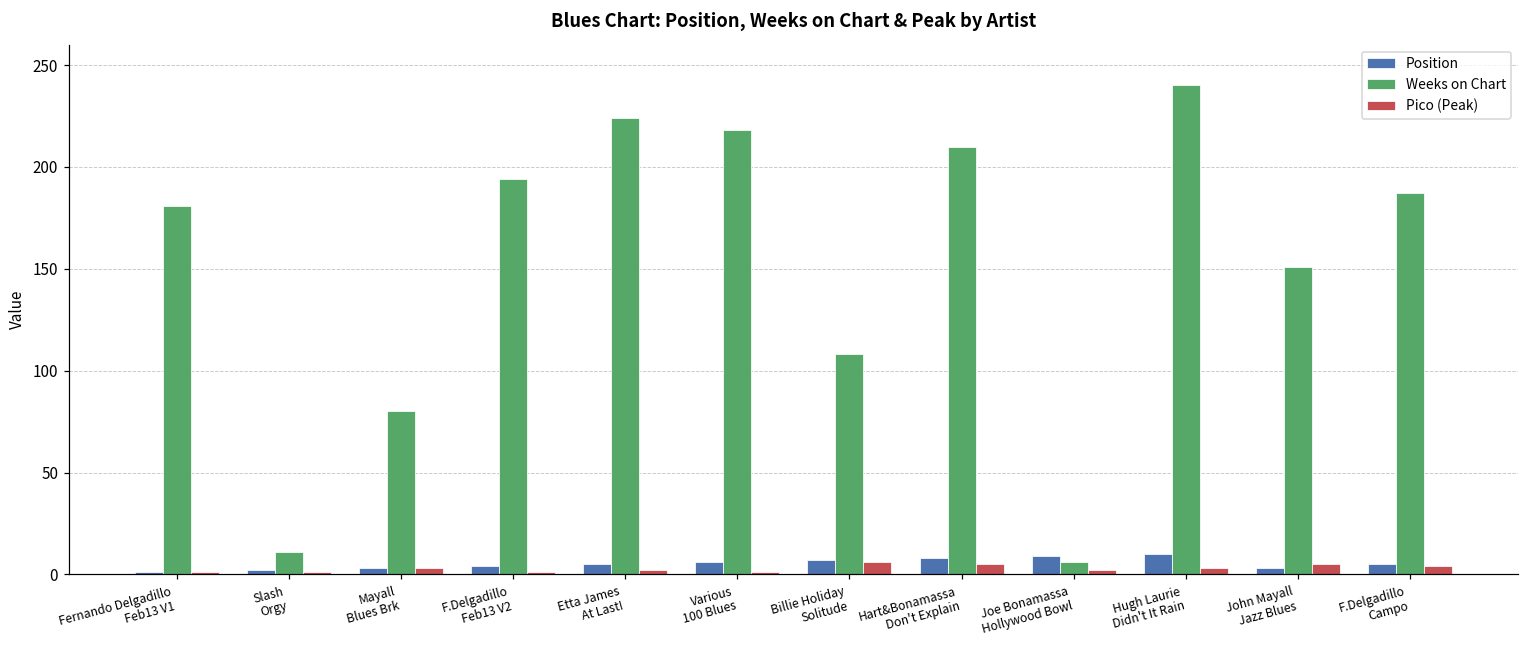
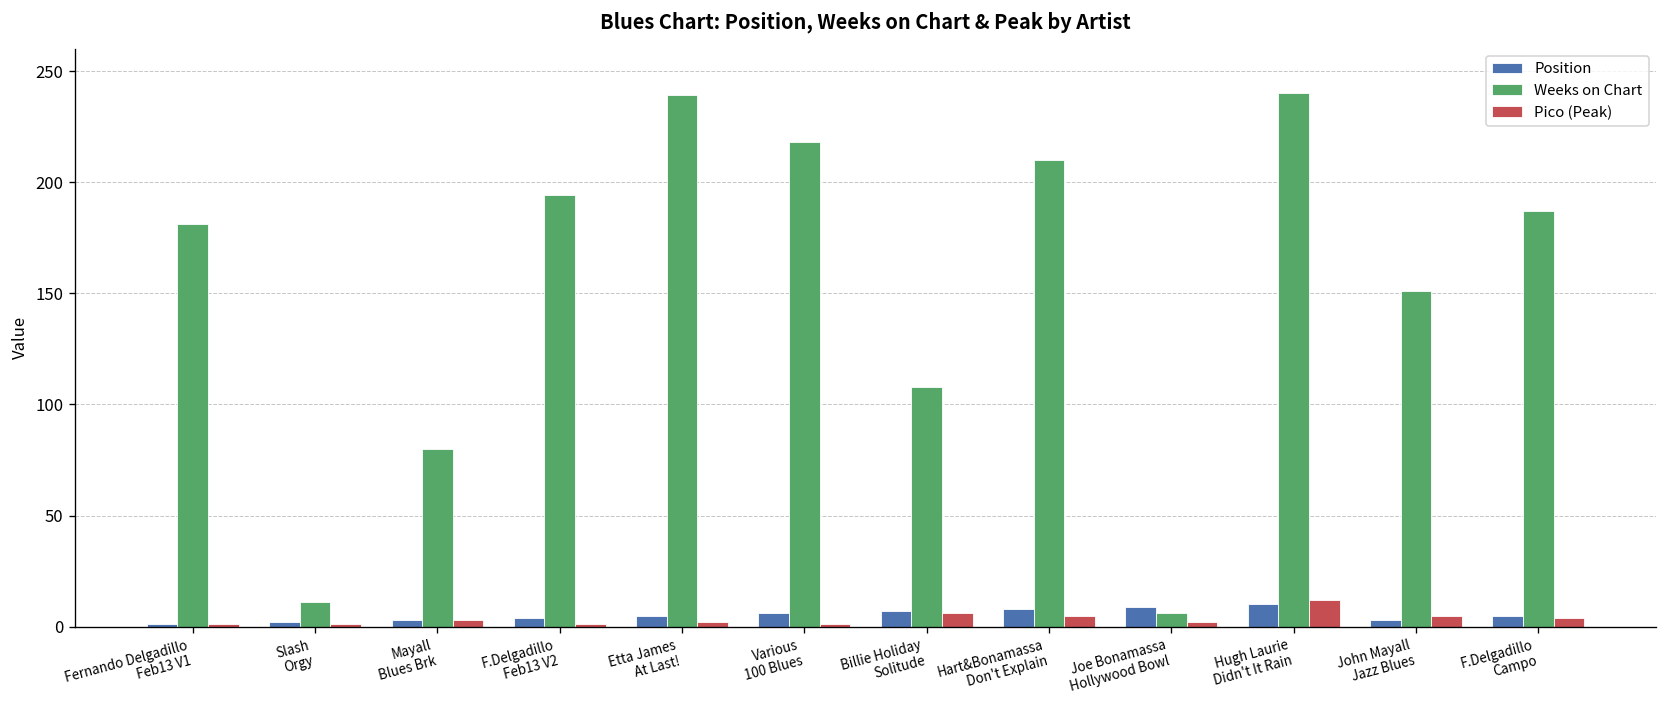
  {
    "Position": {
      "Slash Orgy": 2,
      "Mayall Blues Brk": 3,
      "F.Delgadillo Feb13 V2": 4,
      "Etta James At Last!": 5,
      "Various 100 Blues": 6,
      "Billie Holiday Solitude": 7,
      "Hart&Bonamassa Don't Explain": 8,
      "Joe Bonamassa Hollywood Bowl": 9,
      "Hugh Laurie Didn't It Rain": 10,
      "John Mayall Jazz Blues": 3,
      "F.Delgadillo Campo": 5
    },
    "Weeks on Chart": {
      "Fernando Delgadillo Feb13 V1": 181,
      "Slash Orgy": 11,
      "Mayall Blues Brk": 80,
      "F.Delgadillo Feb13 V2": 194,
-     "Etta James At Last!": 224,
+     "Etta James At Last!": 239,
      "Various 100 Blues": 218,
      "Billie Holiday Solitude": 108,
      "Hart&Bonamassa Don't Explain": 210,
      "Joe Bonamassa Hollywood Bowl": 6,
      "Hugh Laurie Didn't It Rain": 240,
      "John Mayall Jazz Blues": 151,
      "F.Delgadillo Campo": 187
    },
    "Pico (Peak)": {
      "Mayall Blues Brk": 3,
      "Etta James At Last!": 2,
      "Billie Holiday Solitude": 6,
      "Hart&Bonamassa Don't Explain": 5,
      "Joe Bonamassa Hollywood Bowl": 2,
-     "Hugh Laurie Didn't It Rain": 3,
+     "Hugh Laurie Didn't It Rain": 12,
      "John Mayall Jazz Blues": 5,
      "F.Delgadillo Campo": 4
    }
  }
